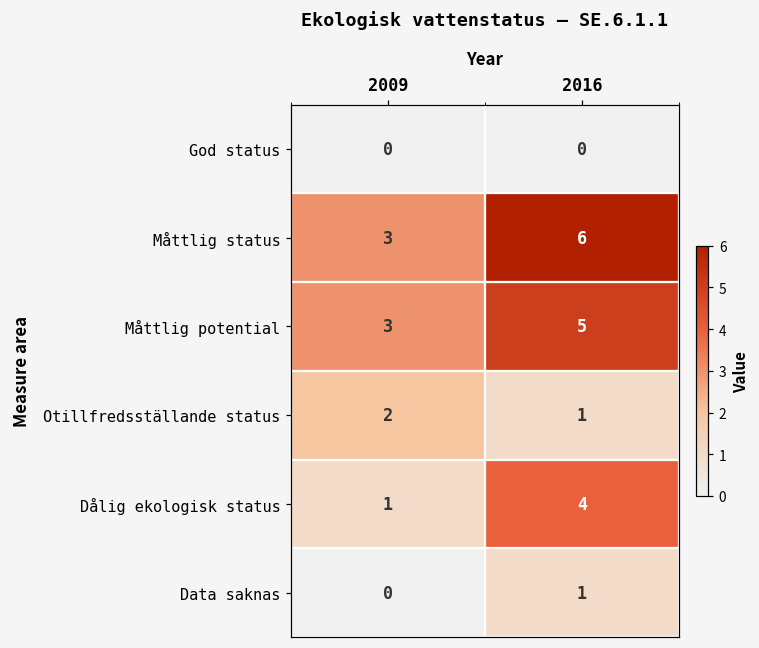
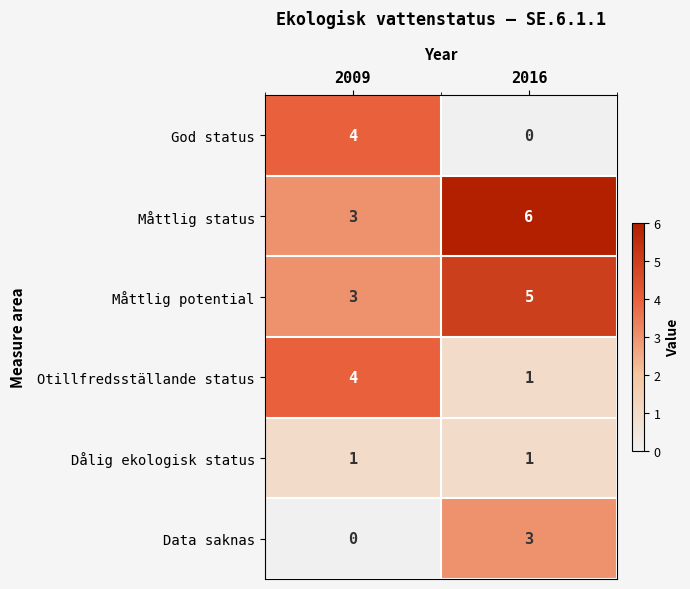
  {
    "God status": {
-     "2009": 0,
+     "2009": 4,
      "2016": 0
    },
    "Måttlig status": {
      "2009": 3,
      "2016": 6
    },
    "Måttlig potential": {
      "2009": 3,
      "2016": 5
    },
    "Otillfredsställande status": {
-     "2009": 2,
+     "2009": 4,
      "2016": 1
    },
    "Dålig ekologisk status": {
      "2009": 1,
-     "2016": 4
+     "2016": 1
    },
    "Data saknas": {
      "2009": 0,
-     "2016": 1
+     "2016": 3
    }
  }
